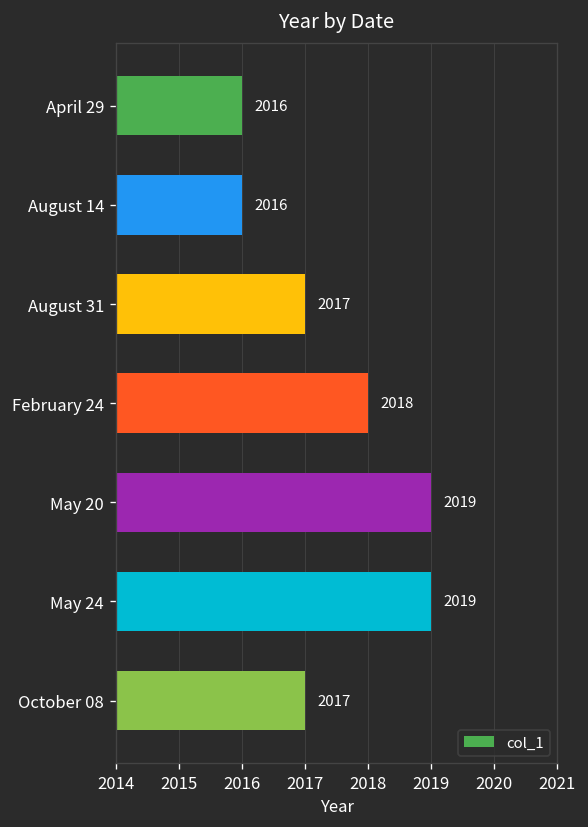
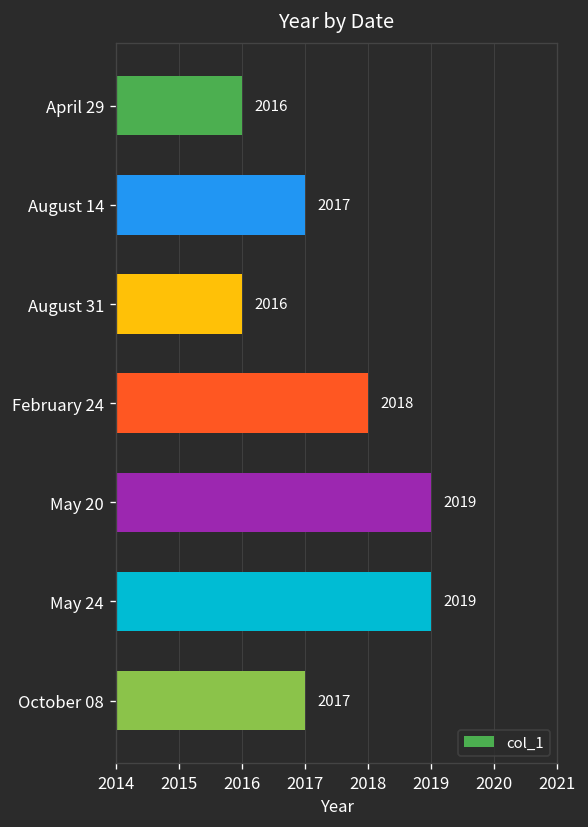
  {
    "April 29": 2016,
-   "August 14": 2016,
-   "August 31": 2017,
+   "August 14": 2017,
+   "August 31": 2016,
    "February 24": 2018,
    "May 20": 2019,
    "May 24": 2019,
    "October 08": 2017
  }
